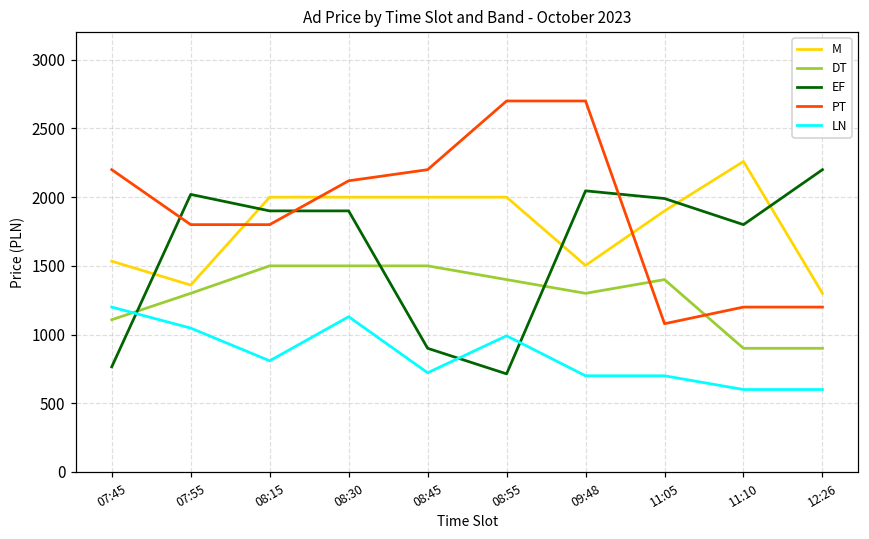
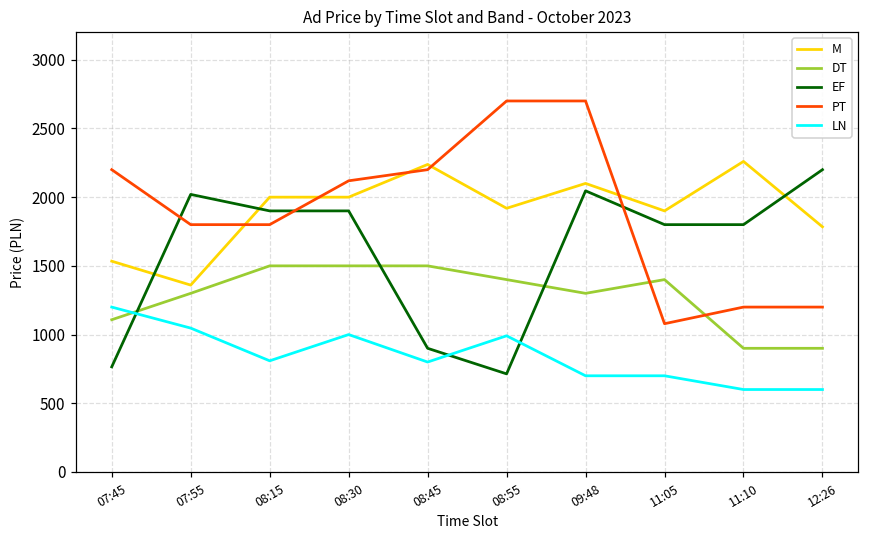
  {
    "M": {
      "07:45": 1530,
      "07:55": 1360,
      "08:15": 2000,
      "08:30": 2000,
-     "08:45": 2000,
-     "08:55": 2000,
-     "09:48": 1500,
+     "08:45": 2240,
+     "08:55": 1920,
+     "09:48": 2100,
      "11:05": 1900,
      "11:10": 2260,
-     "12:26": 1300
+     "12:26": 1780
    },
    "DT": {
      "07:45": 1110,
      "07:55": 1300,
      "08:15": 1500,
      "08:30": 1500,
      "08:45": 1500,
      "08:55": 1400,
      "09:48": 1300,
      "11:05": 1400,
      "11:10": 900,
      "12:26": 900
    },
    "EF": {
      "07:45": 770,
      "07:55": 2020,
      "08:15": 1900,
      "08:30": 1900,
      "08:45": 900,
      "08:55": 710,
      "09:48": 2050,
-     "11:05": 1990,
+     "11:05": 1800,
      "11:10": 1800,
      "12:26": 2200
    },
    "PT": {
      "07:45": 2200,
      "07:55": 1800,
      "08:15": 1800,
      "08:30": 2120,
      "08:45": 2200,
      "08:55": 2700,
      "09:48": 2700,
      "11:05": 1080,
      "11:10": 1200,
      "12:26": 1200
    },
    "LN": {
      "07:45": 1200,
      "07:55": 1050,
      "08:15": 810,
-     "08:30": 1130,
-     "08:45": 720,
+     "08:30": 1000,
+     "08:45": 800,
      "08:55": 990,
      "09:48": 700,
      "11:05": 700,
      "11:10": 600,
      "12:26": 600
    }
  }
